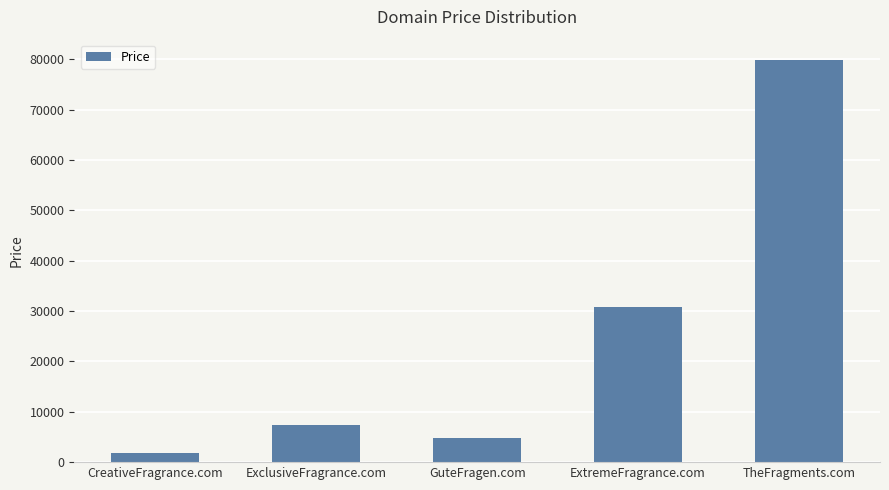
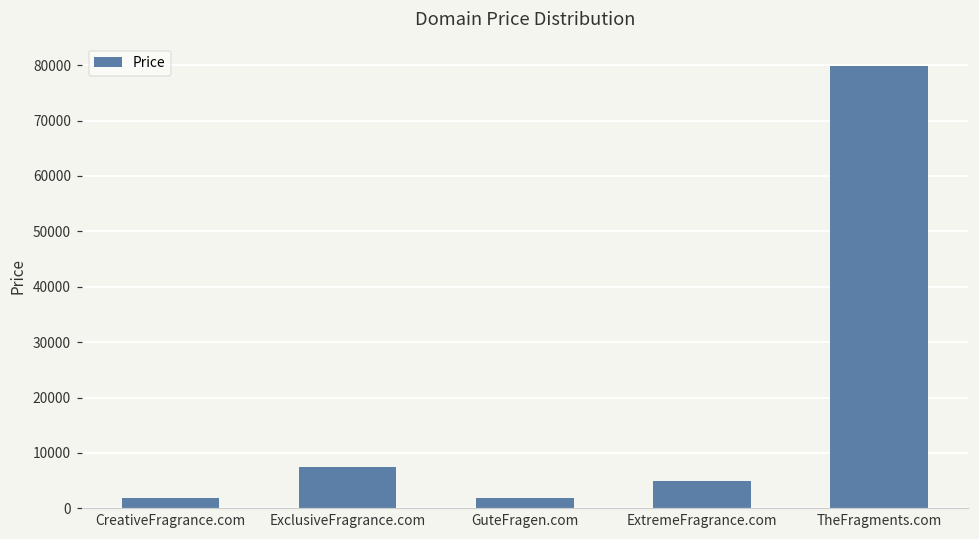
  {
    "CreativeFragrance.com": 2000,
    "ExclusiveFragrance.com": 7000,
-   "GuteFragen.com": 5000,
-   "ExtremeFragrance.com": 31000,
+   "GuteFragen.com": 2000,
+   "ExtremeFragrance.com": 5000,
    "TheFragments.com": 80000
  }
